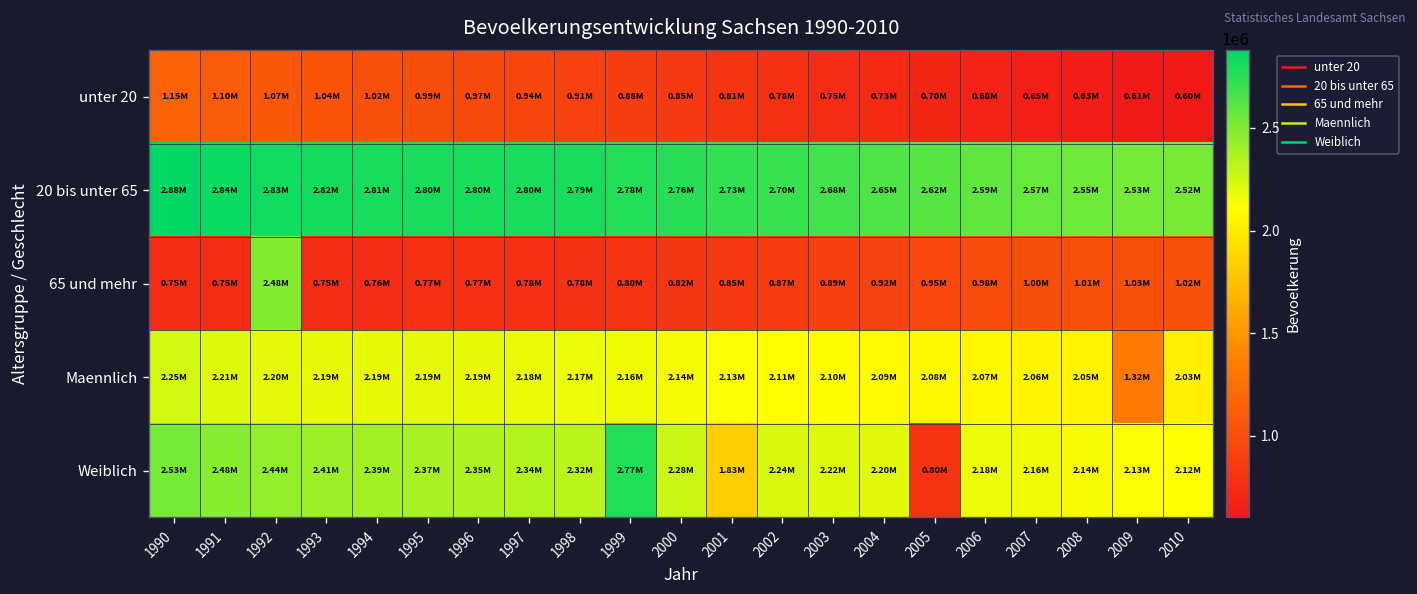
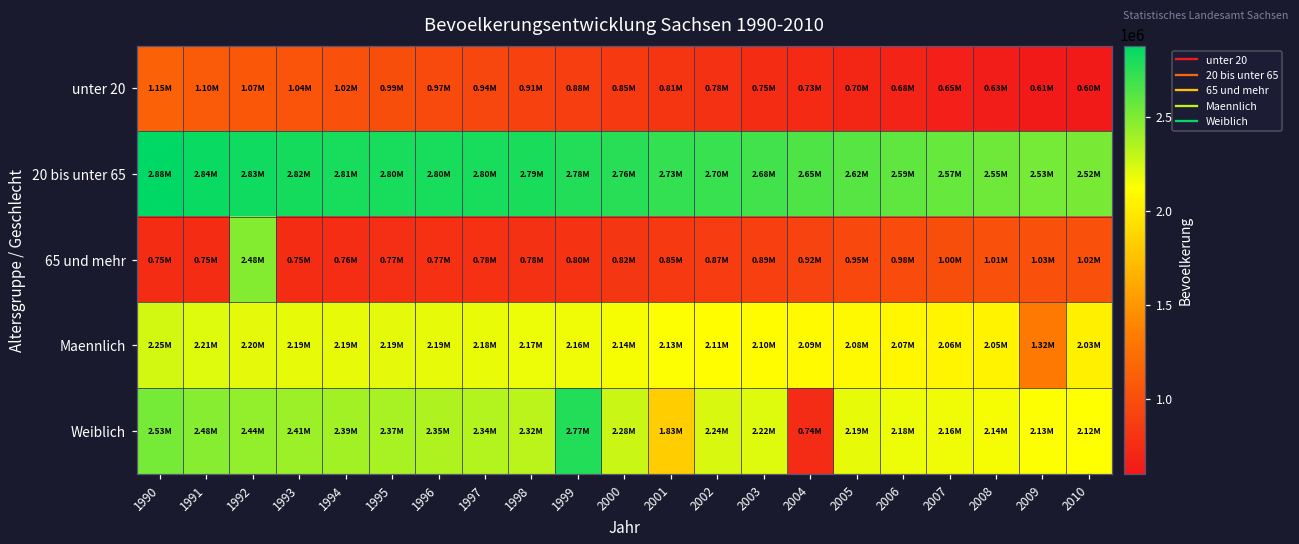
  {
    "unter 20": {
      "1990": "1.15M",
      "1991": "1.10M",
      "1992": "1.07M",
      "1993": "1.04M",
      "1994": "1.02M",
      "1995": "0.99M",
      "1996": "0.97M",
      "1997": "0.94M",
      "1998": "0.91M",
      "1999": "0.88M",
      "2000": "0.85M",
      "2001": "0.81M",
      "2002": "0.78M",
      "2003": "0.75M",
      "2004": "0.73M",
      "2005": "0.70M",
      "2006": "0.68M",
      "2007": "0.65M",
      "2008": "0.63M",
      "2009": "0.61M",
      "2010": "0.60M"
    },
    "20 bis unter 65": {
      "1990": "2.88M",
      "1991": "2.84M",
      "1992": "2.83M",
      "1993": "2.82M",
      "1994": "2.81M",
      "1995": "2.80M",
      "1996": "2.80M",
      "1997": "2.80M",
      "1998": "2.79M",
      "1999": "2.78M",
      "2000": "2.76M",
      "2001": "2.73M",
      "2002": "2.70M",
      "2003": "2.68M",
      "2004": "2.65M",
      "2005": "2.62M",
      "2006": "2.59M",
      "2007": "2.57M",
      "2008": "2.55M",
      "2009": "2.53M",
      "2010": "2.52M"
    },
    "65 und mehr": {
      "1990": "0.75M",
      "1991": "0.75M",
      "1992": "2.48M",
      "1993": "0.75M",
      "1994": "0.76M",
      "1995": "0.77M",
      "1996": "0.77M",
      "1997": "0.78M",
      "1998": "0.78M",
      "1999": "0.80M",
      "2000": "0.82M",
      "2001": "0.85M",
      "2002": "0.87M",
      "2003": "0.89M",
      "2004": "0.92M",
      "2005": "0.95M",
      "2006": "0.98M",
      "2007": "1.00M",
      "2008": "1.01M",
      "2009": "1.03M",
      "2010": "1.02M"
    },
    "Maennlich": {
      "1990": "2.25M",
      "1991": "2.21M",
      "1992": "2.20M",
      "1993": "2.19M",
      "1994": "2.19M",
      "1995": "2.19M",
      "1996": "2.19M",
      "1997": "2.18M",
      "1998": "2.17M",
      "1999": "2.16M",
      "2000": "2.14M",
      "2001": "2.13M",
      "2002": "2.11M",
      "2003": "2.10M",
      "2004": "2.09M",
      "2005": "2.08M",
      "2006": "2.07M",
      "2007": "2.06M",
      "2008": "2.05M",
      "2009": "1.32M",
      "2010": "2.03M"
    },
    "Weiblich": {
      "1990": "2.53M",
      "1991": "2.48M",
      "1992": "2.44M",
      "1993": "2.41M",
      "1994": "2.39M",
      "1995": "2.37M",
      "1996": "2.35M",
      "1997": "2.34M",
      "1998": "2.32M",
      "1999": "2.77M",
      "2000": "2.28M",
      "2001": "1.83M",
      "2002": "2.24M",
      "2003": "2.22M",
-     "2004": "2.20M",
-     "2005": "0.80M",
+     "2004": "0.74M",
+     "2005": "2.19M",
      "2006": "2.18M",
      "2007": "2.16M",
      "2008": "2.14M",
      "2009": "2.13M",
      "2010": "2.12M"
    }
  }
